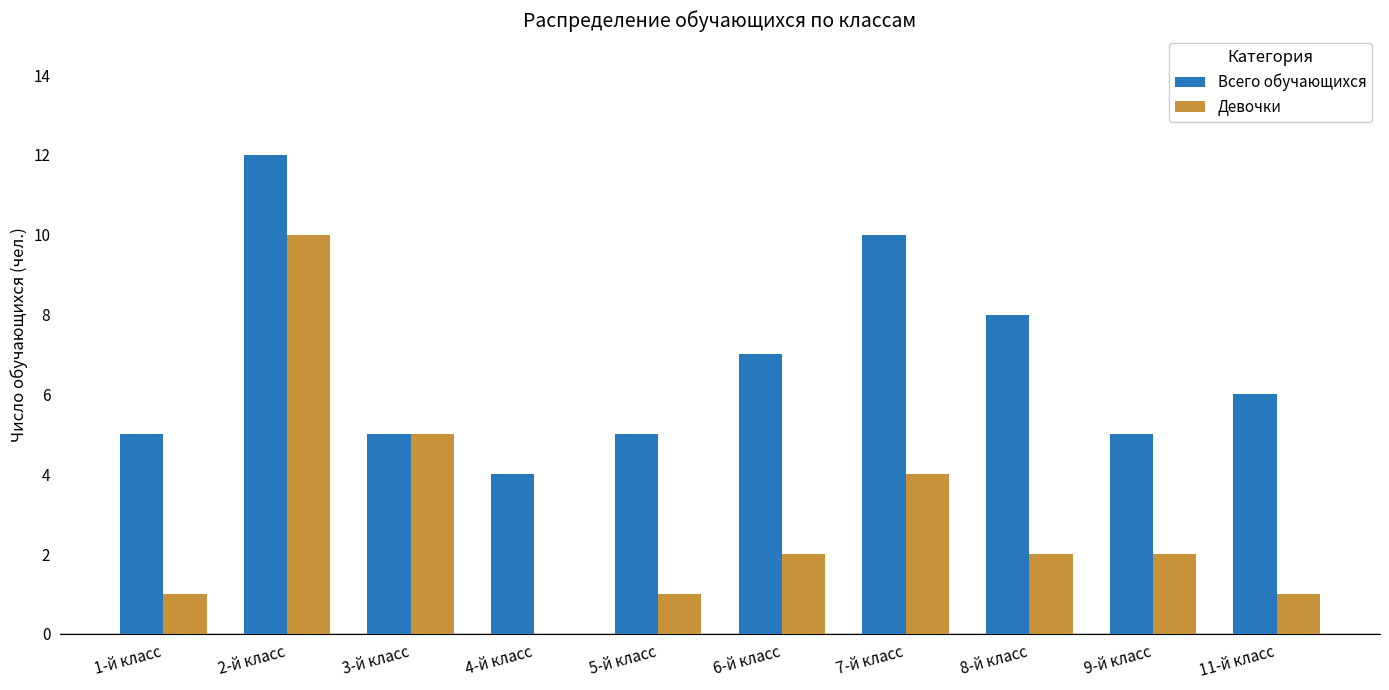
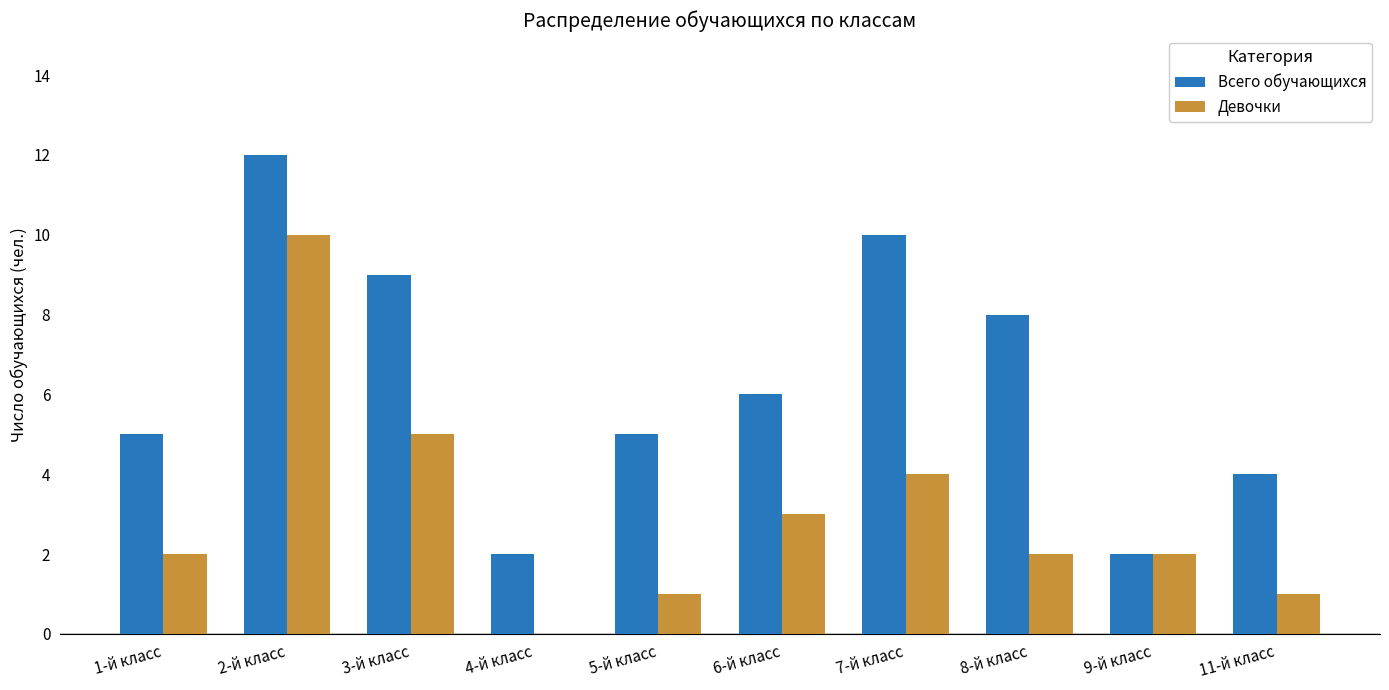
  {
    "Всего обучающихся": {
      "1-й класс": 5,
      "2-й класс": 12,
-     "3-й класс": 5,
-     "4-й класс": 4,
+     "3-й класс": 9,
+     "4-й класс": 2,
      "5-й класс": 5,
-     "6-й класс": 7,
+     "6-й класс": 6,
      "7-й класс": 10,
      "8-й класс": 8,
-     "9-й класс": 5,
-     "11-й класс": 6
+     "9-й класс": 2,
+     "11-й класс": 4
    },
    "Девочки": {
-     "1-й класс": 1,
+     "1-й класс": 2,
      "2-й класс": 10,
      "3-й класс": 5,
      "4-й класс": 0,
      "5-й класс": 1,
-     "6-й класс": 2,
+     "6-й класс": 3,
      "7-й класс": 4,
      "8-й класс": 2,
      "9-й класс": 2,
      "11-й класс": 1
    }
  }
